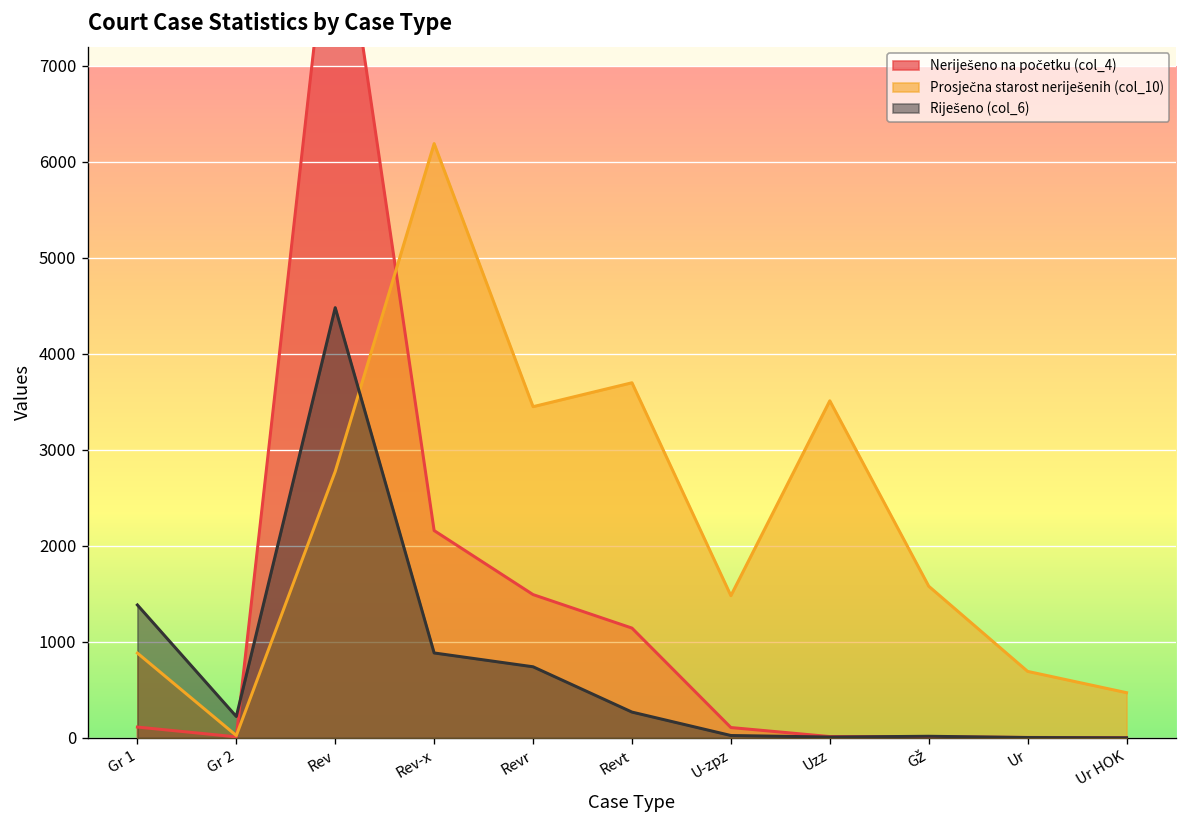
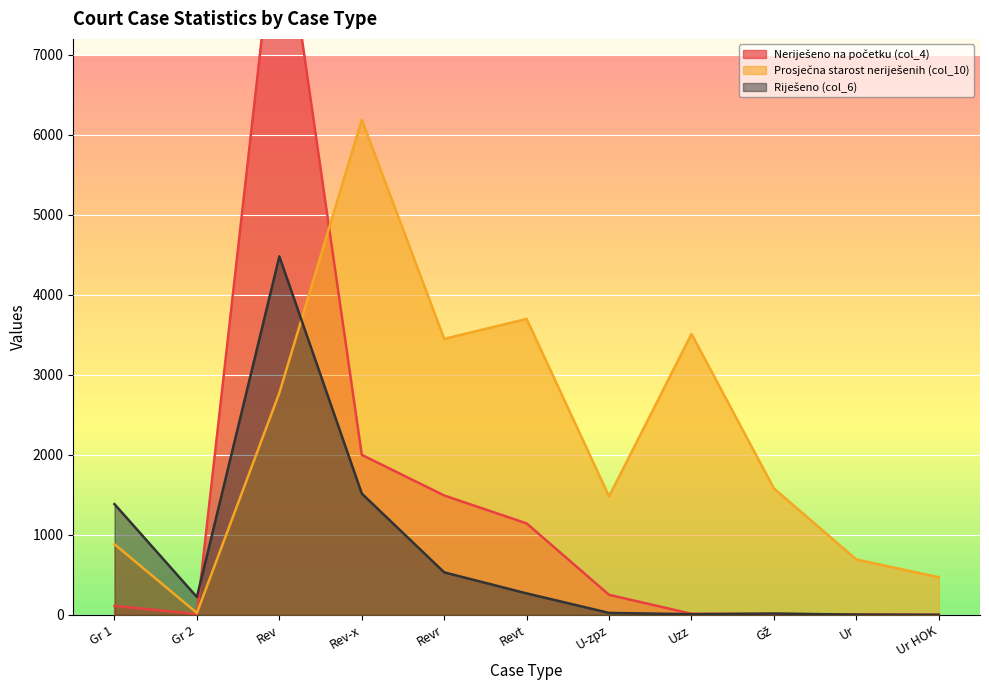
  {
    "Neriješeno na početku (col_4)": {
      "Gr 1": 100,
-     "Rev-x": 2200,
+     "Rev-x": 2000,
      "Revr": 1500,
      "Revt": 1100,
-     "U-zpz": 100
+     "U-zpz": 300
    },
    "Prosječna starost neriješenih (col_10)": {
      "Gr 1": 900,
      "Rev": 2800,
      "Rev-x": 6200,
      "Revr": 3400,
      "Revt": 3700,
      "U-zpz": 1500,
      "Uzz": 3500,
      "Gž": 1600,
      "Ur": 700,
      "Ur HOK": 500
    },
    "Riješeno (col_6)": {
      "Gr 1": 1400,
      "Gr 2": 200,
      "Rev": 4500,
-     "Rev-x": 900,
-     "Revr": 700,
+     "Rev-x": 1500,
+     "Revr": 500,
      "Revt": 300,
      "U-zpz": 0
    }
  }
